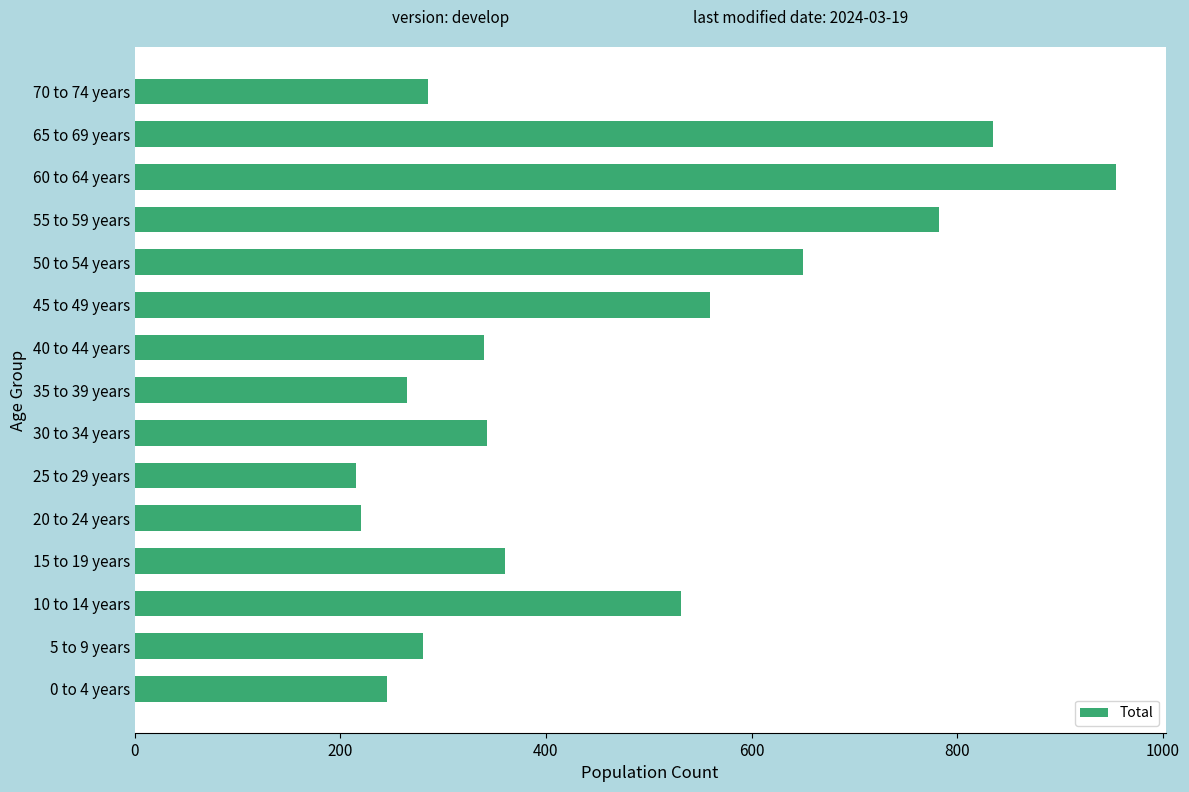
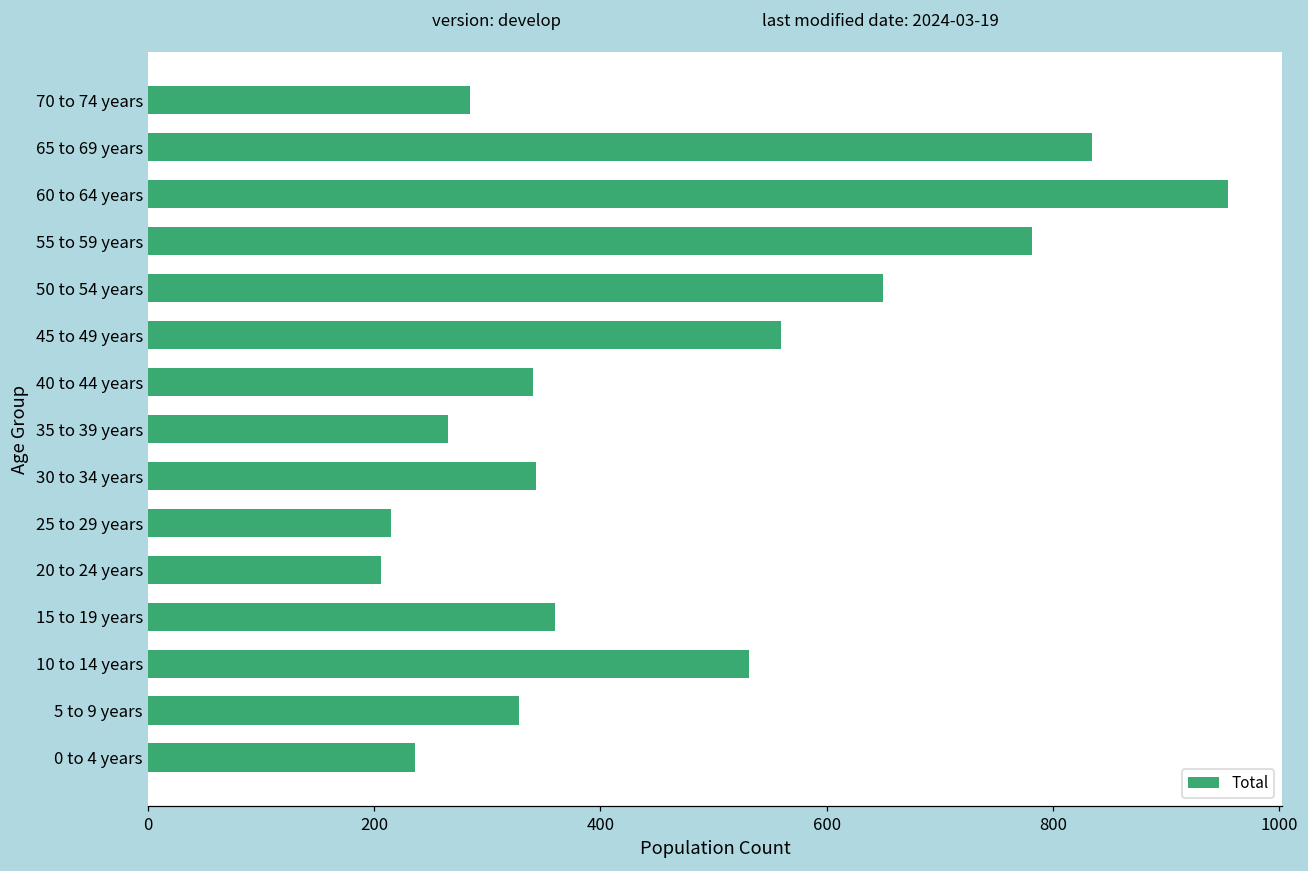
  {
    "70 to 74 years": 285,
    "65 to 69 years": 835,
    "60 to 64 years": 955,
    "55 to 59 years": 782,
    "50 to 54 years": 650,
    "45 to 49 years": 560,
    "40 to 44 years": 340,
    "35 to 39 years": 265,
    "30 to 34 years": 343,
    "25 to 29 years": 215,
-   "20 to 24 years": 220,
+   "20 to 24 years": 206,
    "15 to 19 years": 360,
    "10 to 14 years": 531,
-   "5 to 9 years": 280,
-   "0 to 4 years": 245
+   "5 to 9 years": 328,
+   "0 to 4 years": 236
  }
